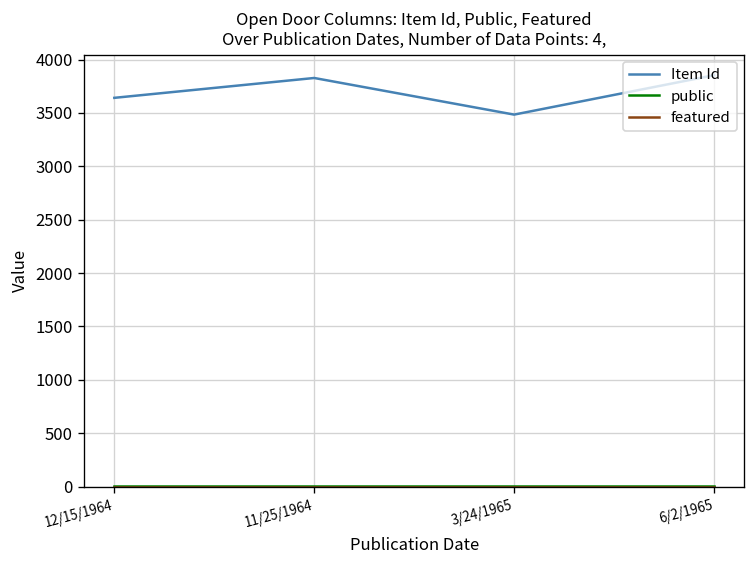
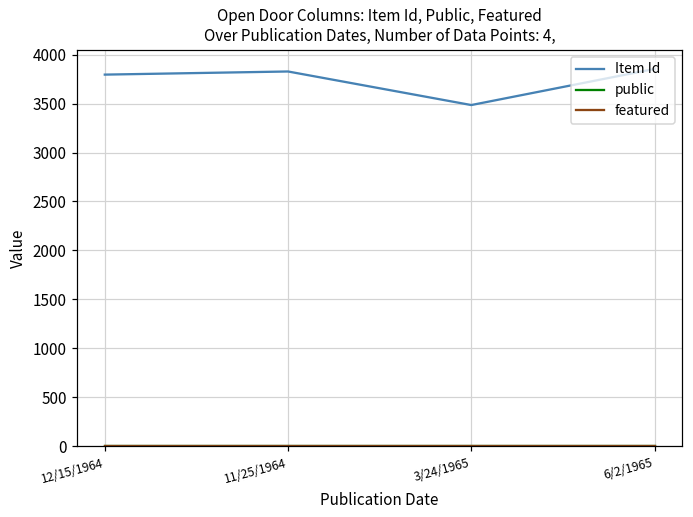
  {
    "Item Id": {
-     "12/15/1964": 3600,
+     "12/15/1964": 3800,
      "11/25/1964": 3800,
      "3/24/1965": 3500
    }
  }
